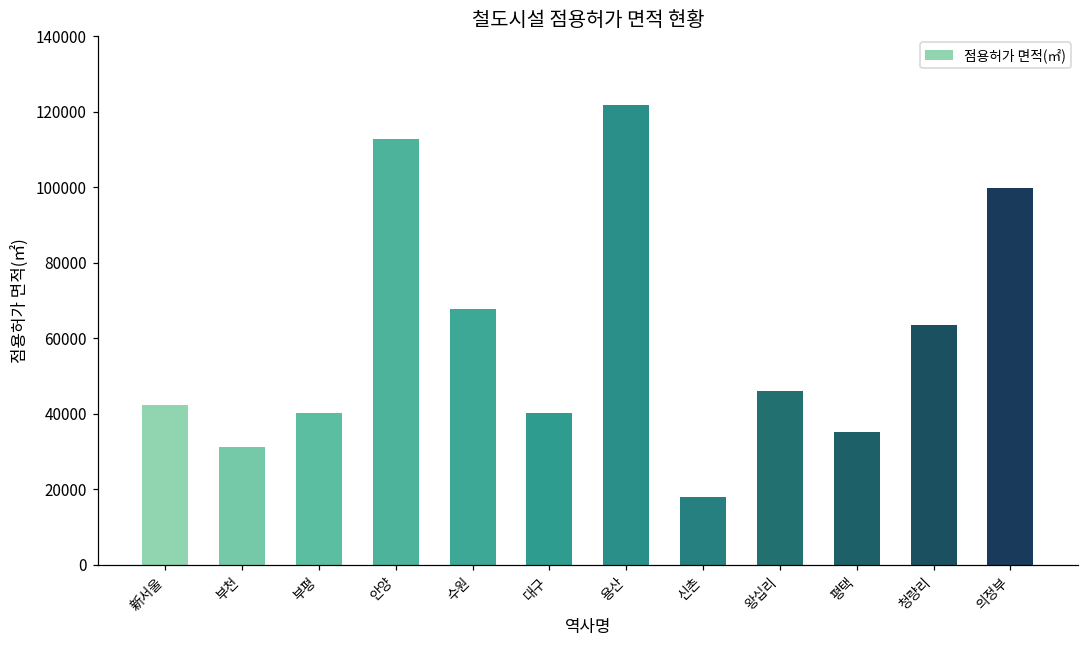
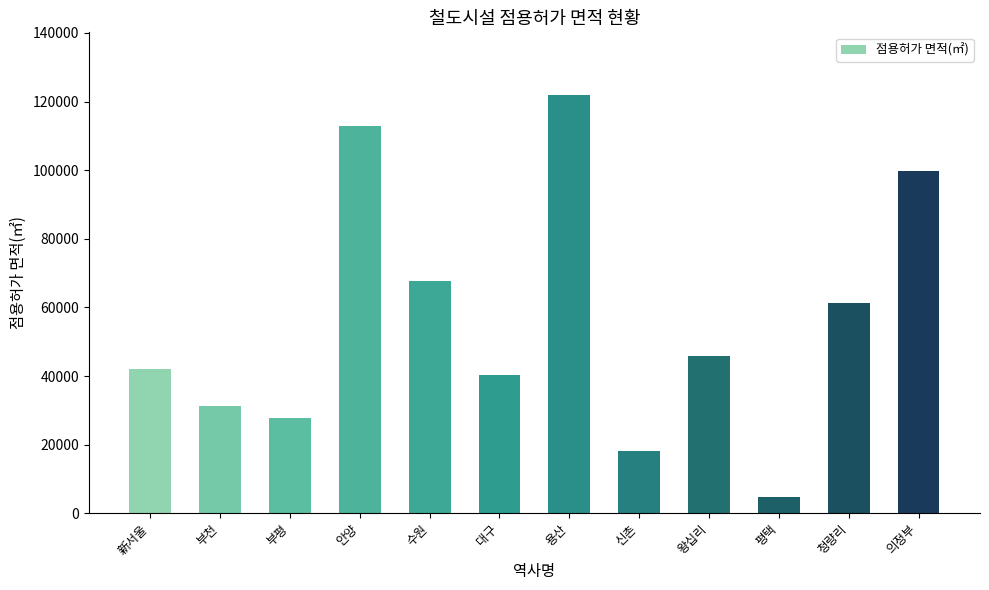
  {
    "新서울": 42000,
    "부천": 31000,
-   "부평": 40000,
+   "부평": 28000,
    "안양": 113000,
    "수원": 68000,
    "대구": 40000,
    "용산": 122000,
    "신촌": 18000,
    "왕십리": 46000,
-   "평택": 35000,
-   "청량리": 64000,
+   "평택": 5000,
+   "청량리": 61000,
    "의정부": 100000
  }
